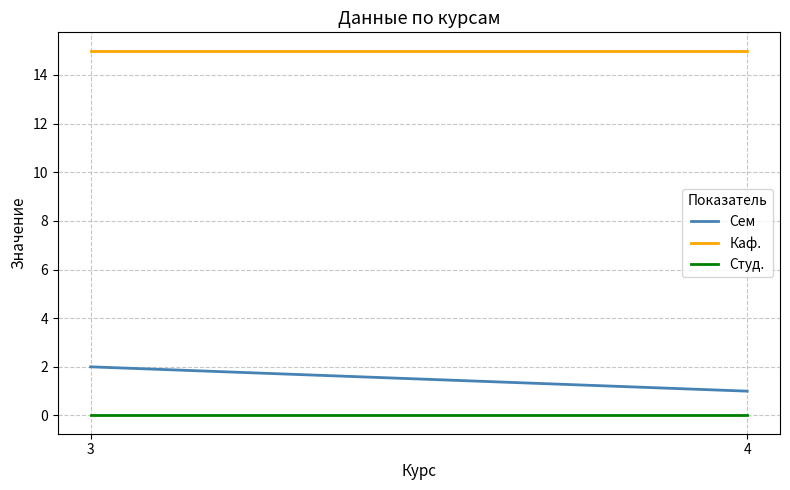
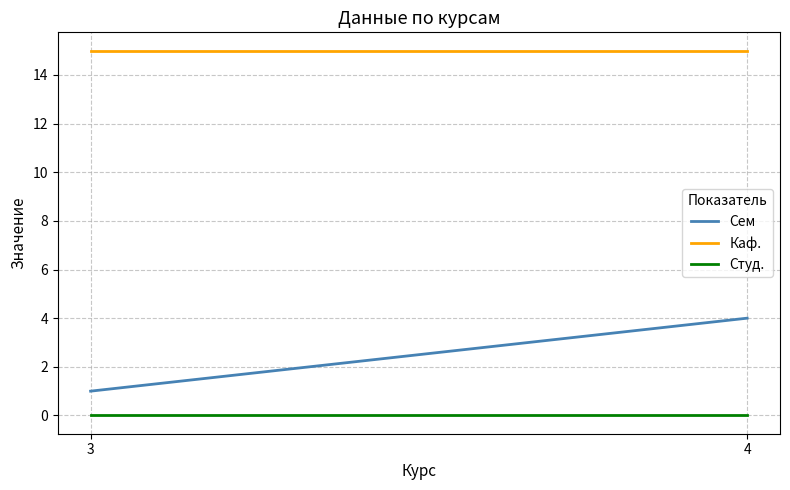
  {
    "Сем": {
-     "3": 2,
-     "4": 1
+     "3": 1,
+     "4": 4
    },
    "Каф.": {
      "3": 15,
      "4": 15
    },
    "Студ.": {
      "3": 0,
      "4": 0
    }
  }
